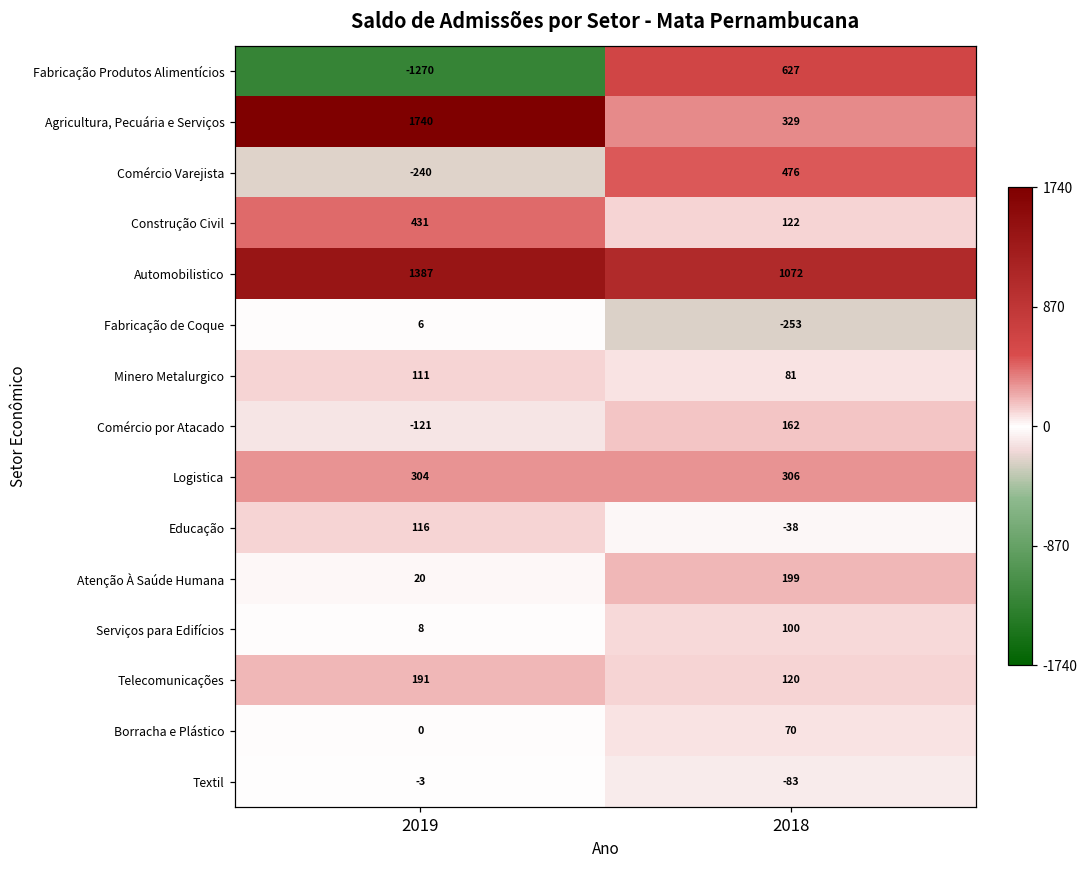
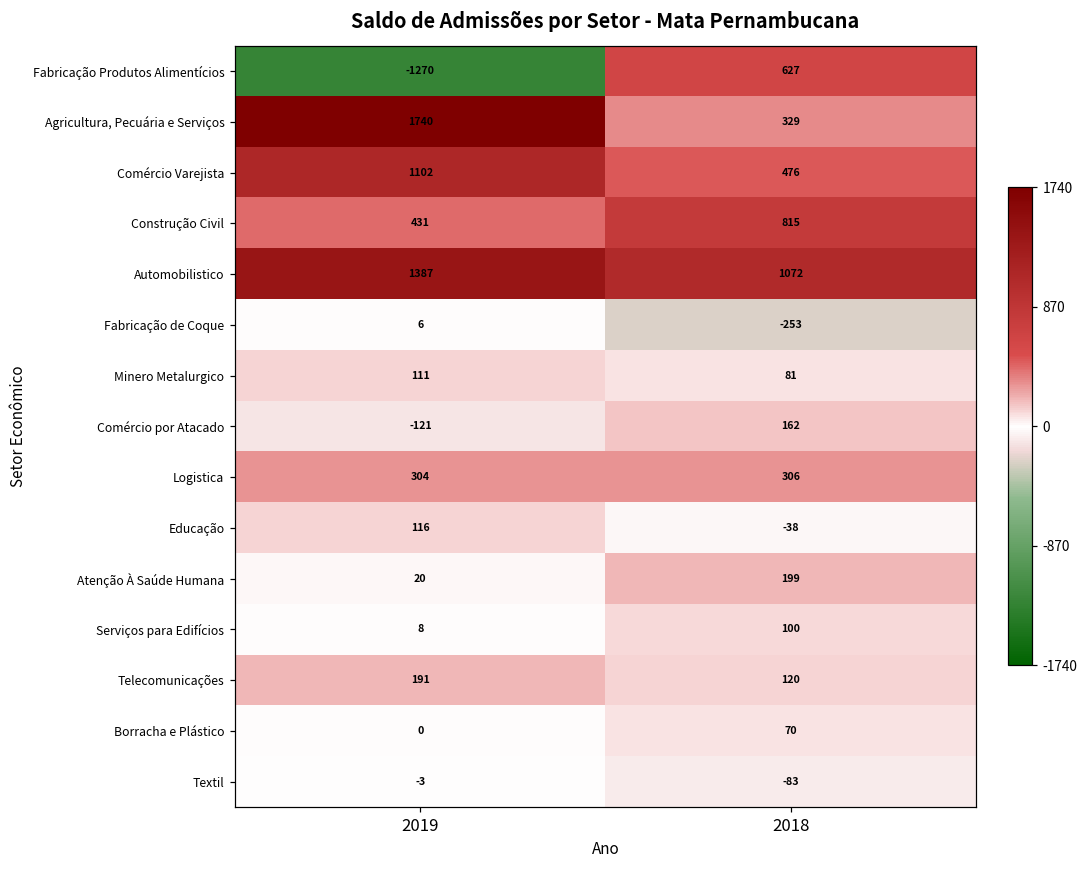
  {
    "Fabricação Produtos Alimentícios": {
      "2019": -1270,
      "2018": 627
    },
    "Agricultura, Pecuária e Serviços": {
      "2019": 1740,
      "2018": 329
    },
    "Comércio Varejista": {
-     "2019": -240,
+     "2019": 1102,
      "2018": 476
    },
    "Construção Civil": {
      "2019": 431,
-     "2018": 122
+     "2018": 815
    },
    "Automobilistico": {
      "2019": 1387,
      "2018": 1072
    },
    "Fabricação de Coque": {
      "2019": 6,
      "2018": -253
    },
    "Minero Metalurgico": {
      "2019": 111,
      "2018": 81
    },
    "Comércio por Atacado": {
      "2019": -121,
      "2018": 162
    },
    "Logistica": {
      "2019": 304,
      "2018": 306
    },
    "Educação": {
      "2019": 116,
      "2018": -38
    },
    "Atenção À Saúde Humana": {
      "2019": 20,
      "2018": 199
    },
    "Serviços para Edifícios": {
      "2019": 8,
      "2018": 100
    },
    "Telecomunicações": {
      "2019": 191,
      "2018": 120
    },
    "Borracha e Plástico": {
      "2019": 0,
      "2018": 70
    },
    "Textil": {
      "2019": -3,
      "2018": -83
    }
  }
